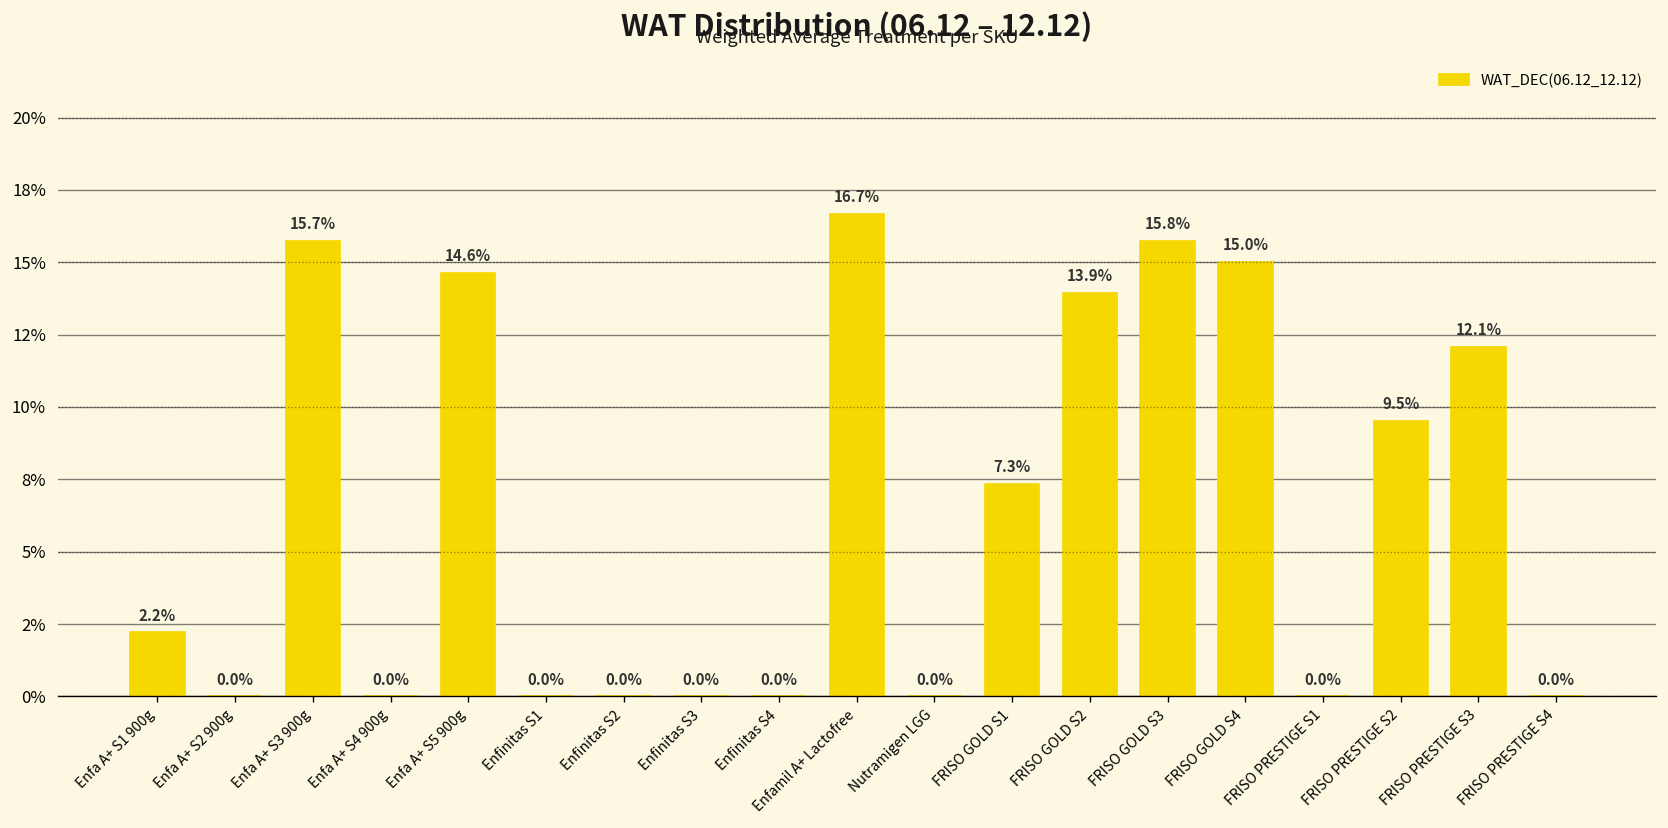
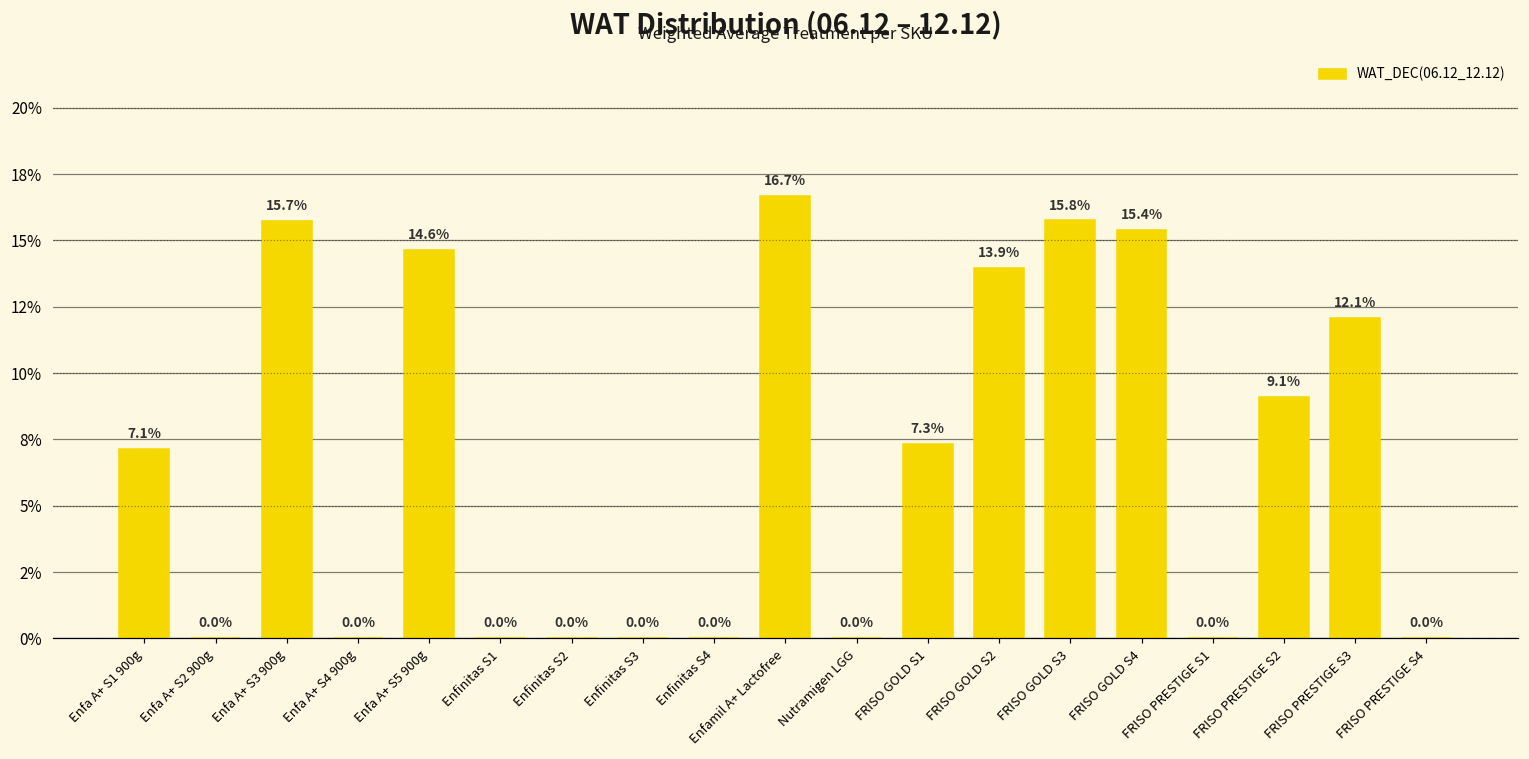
  {
-   "Enfa A+ S1 900g": "2.2%",
+   "Enfa A+ S1 900g": "7.1%",
    "Enfa A+ S2 900g": "0.0%",
    "Enfa A+ S3 900g": "15.7%",
    "Enfa A+ S4 900g": "0.0%",
    "Enfa A+ S5 900g": "14.6%",
    "Enfinitas S1": "0.0%",
    "Enfinitas S2": "0.0%",
    "Enfinitas S3": "0.0%",
    "Enfinitas S4": "0.0%",
    "Enfamil A+ Lactofree": "16.7%",
    "Nutramigen LGG": "0.0%",
    "FRISO GOLD S1": "7.3%",
    "FRISO GOLD S2": "13.9%",
    "FRISO GOLD S3": "15.8%",
-   "FRISO GOLD S4": "15.0%",
+   "FRISO GOLD S4": "15.4%",
    "FRISO PRESTIGE S1": "0.0%",
-   "FRISO PRESTIGE S2": "9.5%",
+   "FRISO PRESTIGE S2": "9.1%",
    "FRISO PRESTIGE S3": "12.1%",
    "FRISO PRESTIGE S4": "0.0%"
  }
